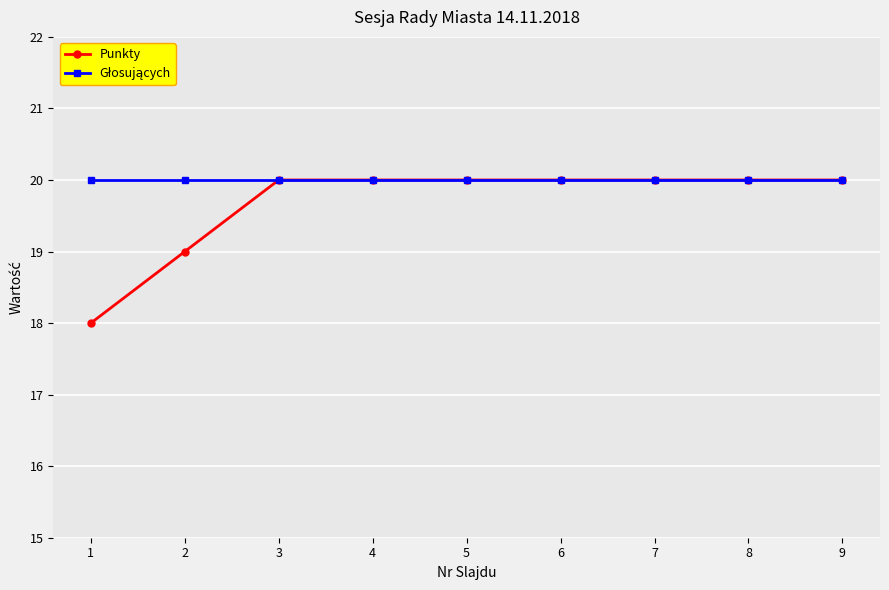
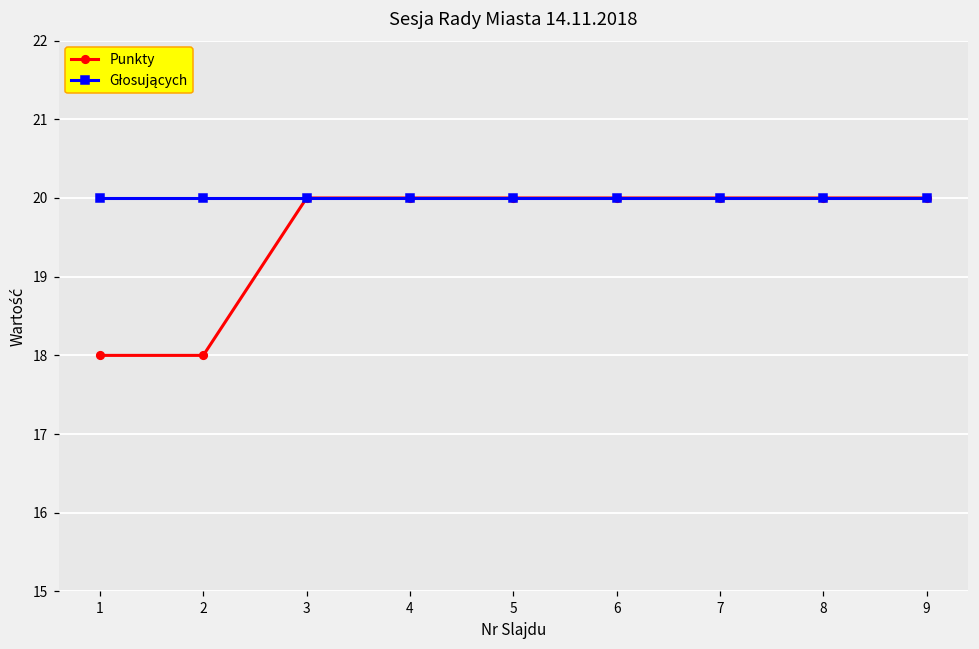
  {
    "Punkty": {
      "1": 18,
-     "2": 19
+     "2": 18
    },
    "Głosujących": {
      "1": 20,
      "2": 20
    }
  }
